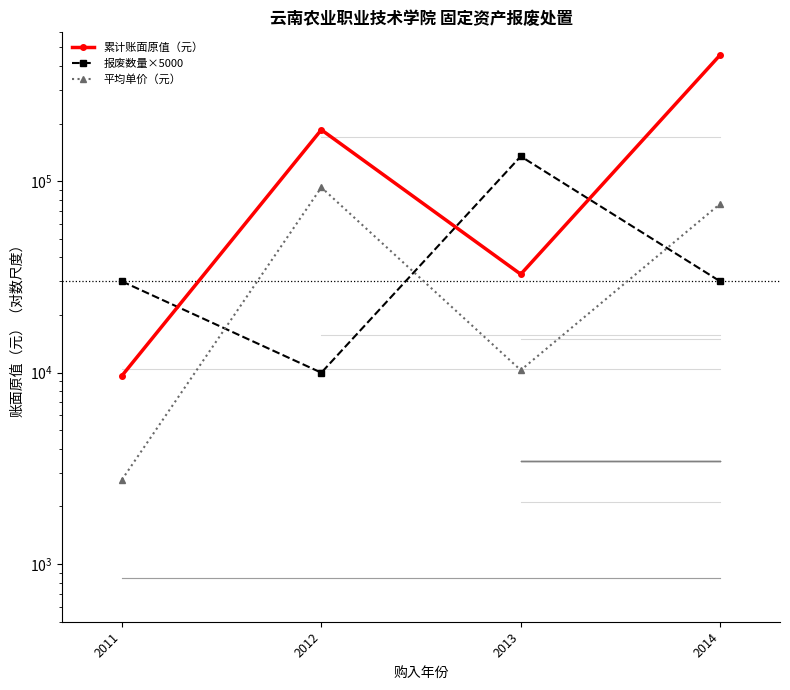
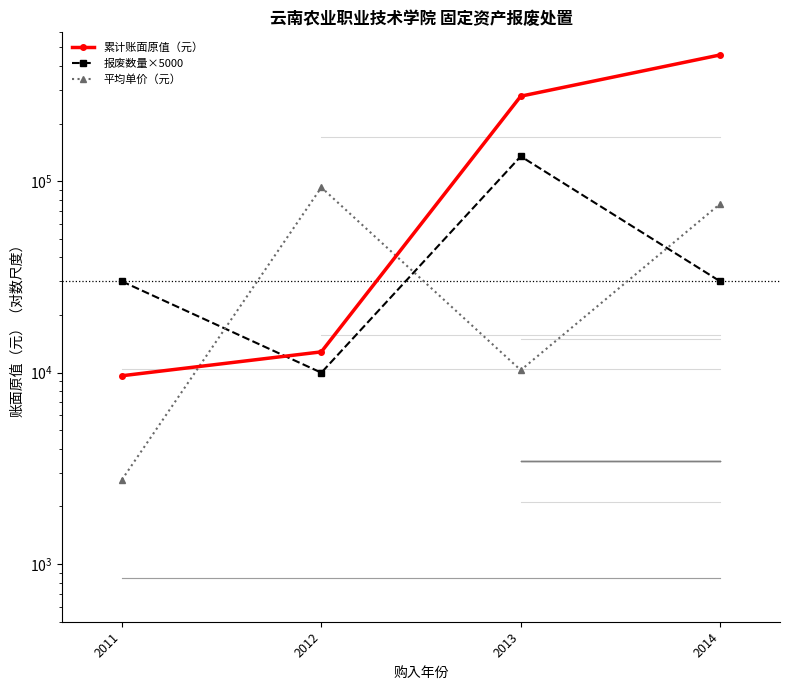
  {
    "累计账面原值（元）": {
      "2011": 10000,
-     "2012": 190000,
-     "2013": 33000,
+     "2012": 13000,
+     "2013": 280000,
      "2014": 460000
    },
    "报废数量×5000": {
      "2011": 30000,
      "2012": 10000,
      "2013": 140000
    }
  }
